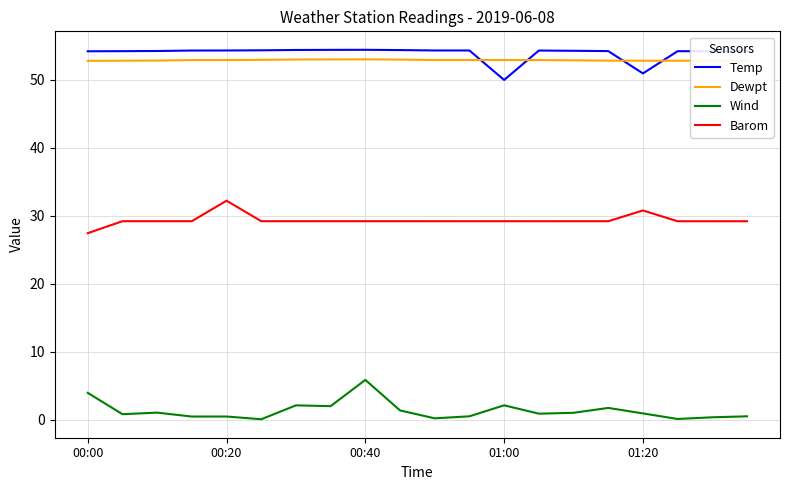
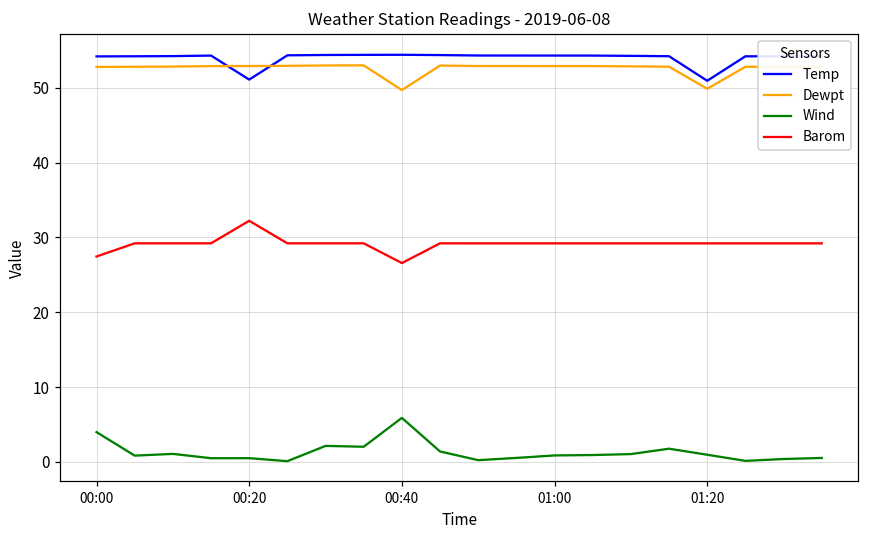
  {
    "Temp": {
      "00:00": 54,
-     "00:20": 54,
+     "00:20": 51,
      "00:40": 54,
-     "01:00": 50,
+     "01:00": 54,
      "01:20": 51
    },
    "Dewpt": {
      "00:00": 53,
      "00:20": 53,
-     "00:40": 53,
+     "00:40": 50,
      "01:00": 53,
-     "01:20": 53
+     "01:20": 50
    },
    "Wind": {
      "00:00": 4,
      "00:20": 1,
      "00:40": 6,
-     "01:00": 2,
+     "01:00": 1,
      "01:20": 1
    },
    "Barom": {
      "00:00": 27,
      "00:20": 32,
-     "00:40": 29,
+     "00:40": 27,
      "01:00": 29,
-     "01:20": 31
+     "01:20": 29
    }
  }
